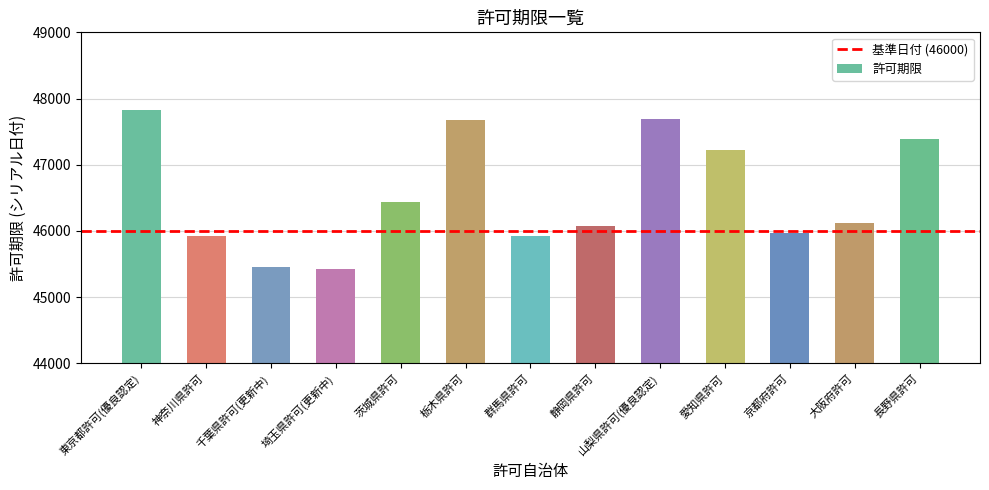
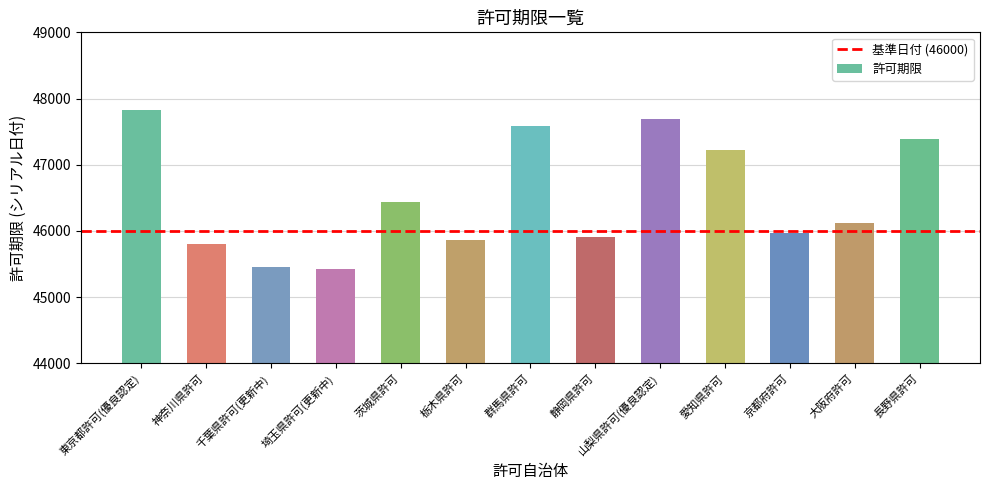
  {
    "東京都許可(優良認定)": 47800,
-   "神奈川県許可": 45900,
+   "神奈川県許可": 45800,
    "千葉県許可(更新中)": 45500,
    "埼玉県許可(更新中)": 45400,
    "茨城県許可": 46400,
-   "栃木県許可": 47700,
-   "群馬県許可": 45900,
-   "静岡県許可": 46100,
+   "栃木県許可": 45900,
+   "群馬県許可": 47600,
+   "静岡県許可": 45900,
    "山梨県許可(優良認定)": 47700,
    "愛知県許可": 47200,
    "京都府許可": 46000,
    "大阪府許可": 46100,
    "長野県許可": 47400
  }
